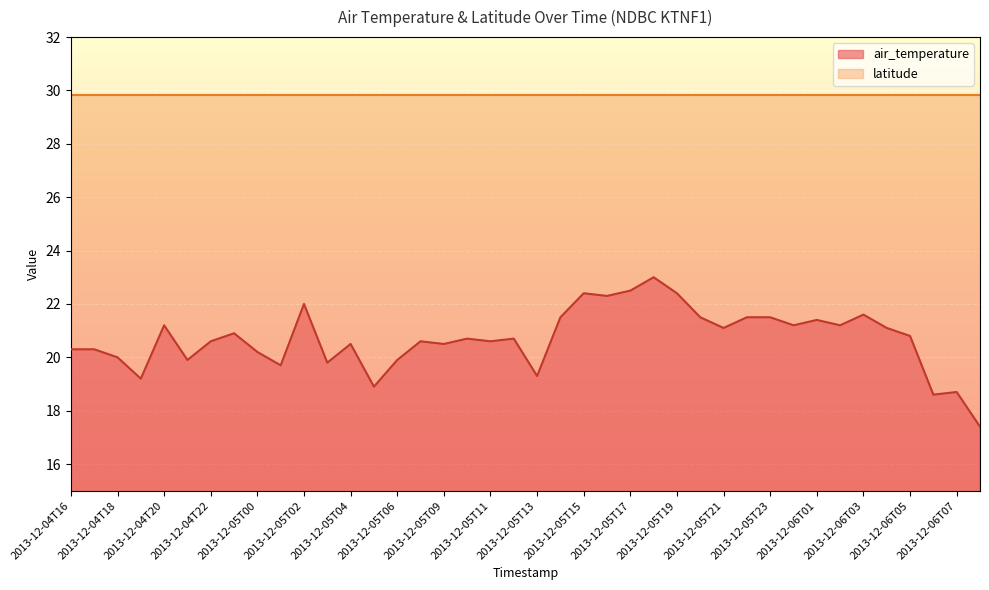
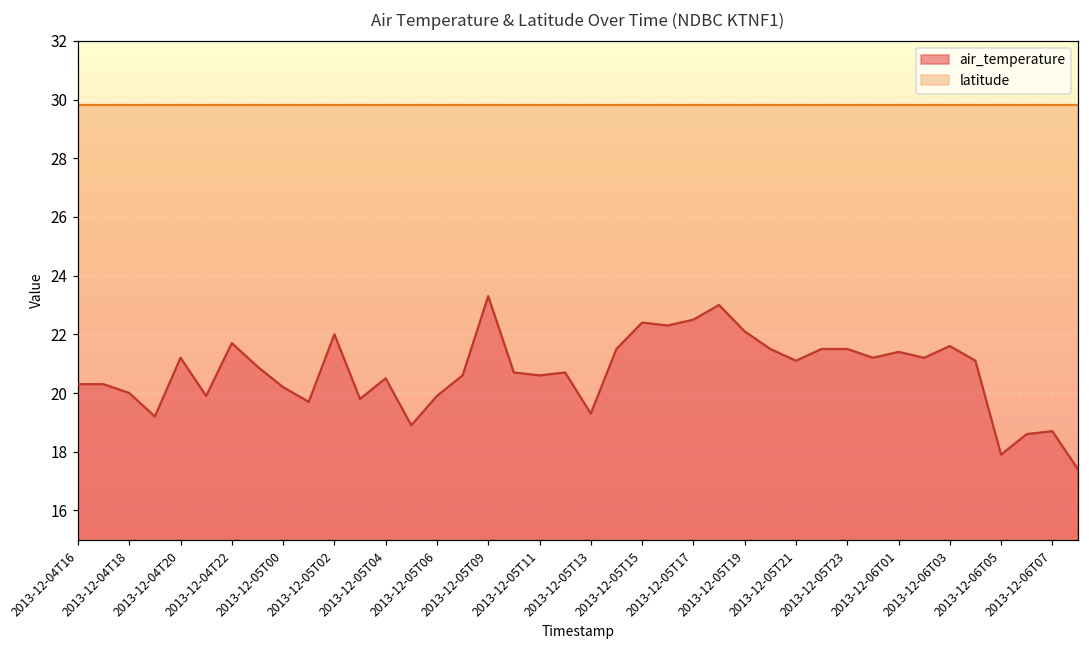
  {
    "air_temperature": {
      "2013-12-04T16": 20.3,
      "2013-12-04T18": 20.0,
      "2013-12-04T20": 21.2,
-     "2013-12-04T22": 20.6,
+     "2013-12-04T22": 21.7,
      "2013-12-05T00": 20.2,
      "2013-12-05T02": 22.0,
      "2013-12-05T04": 20.5,
      "2013-12-05T06": 19.9,
-     "2013-12-05T09": 20.5,
+     "2013-12-05T09": 23.3,
      "2013-12-05T11": 20.6,
      "2013-12-05T13": 19.3,
      "2013-12-05T15": 22.4,
      "2013-12-05T17": 22.5,
-     "2013-12-05T19": 22.4,
+     "2013-12-05T19": 22.1,
      "2013-12-05T21": 21.1,
      "2013-12-05T23": 21.5,
      "2013-12-06T01": 21.4,
      "2013-12-06T03": 21.6,
-     "2013-12-06T05": 20.8,
+     "2013-12-06T05": 17.9,
      "2013-12-06T07": 18.7
    },
    "latitude": {
      "2013-12-04T16": 29.8,
      "2013-12-04T18": 29.8,
      "2013-12-04T20": 29.8,
      "2013-12-04T22": 29.8,
      "2013-12-05T00": 29.8,
      "2013-12-05T02": 29.8,
      "2013-12-05T04": 29.8,
      "2013-12-05T06": 29.8,
      "2013-12-05T09": 29.8,
      "2013-12-05T11": 29.8,
      "2013-12-05T13": 29.8,
      "2013-12-05T15": 29.8,
      "2013-12-05T17": 29.8,
      "2013-12-05T19": 29.8,
      "2013-12-05T21": 29.8,
      "2013-12-05T23": 29.8,
      "2013-12-06T01": 29.8,
      "2013-12-06T03": 29.8,
      "2013-12-06T05": 29.8,
      "2013-12-06T07": 29.8
    }
  }
